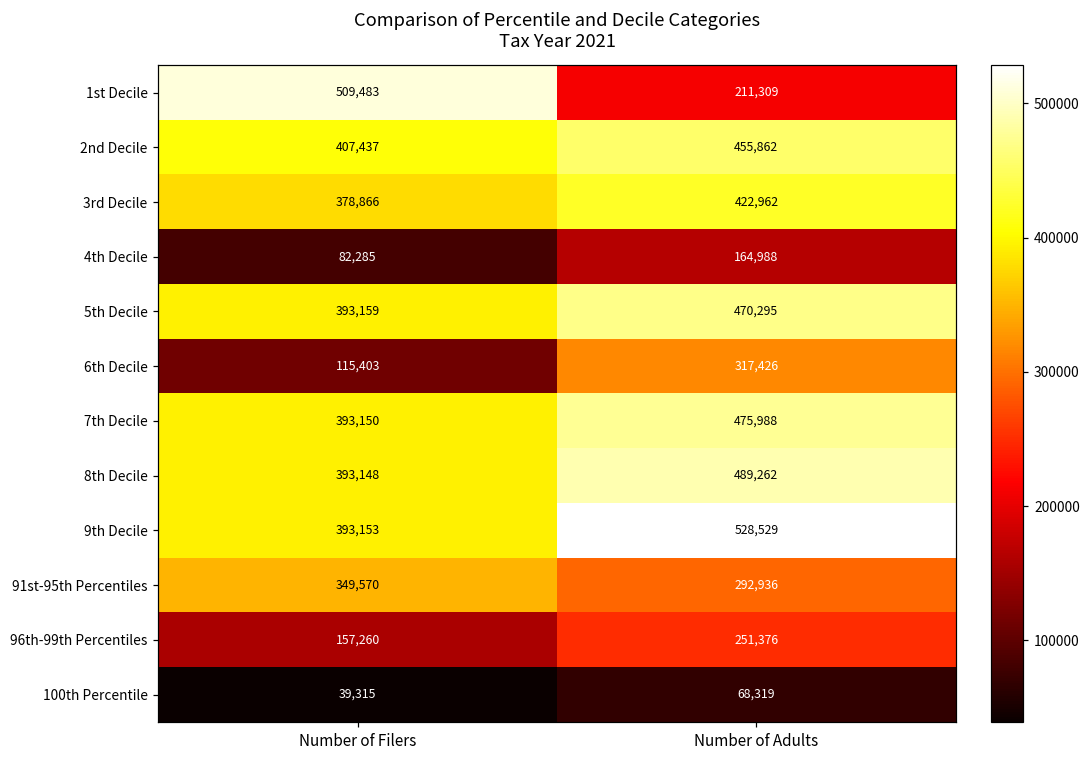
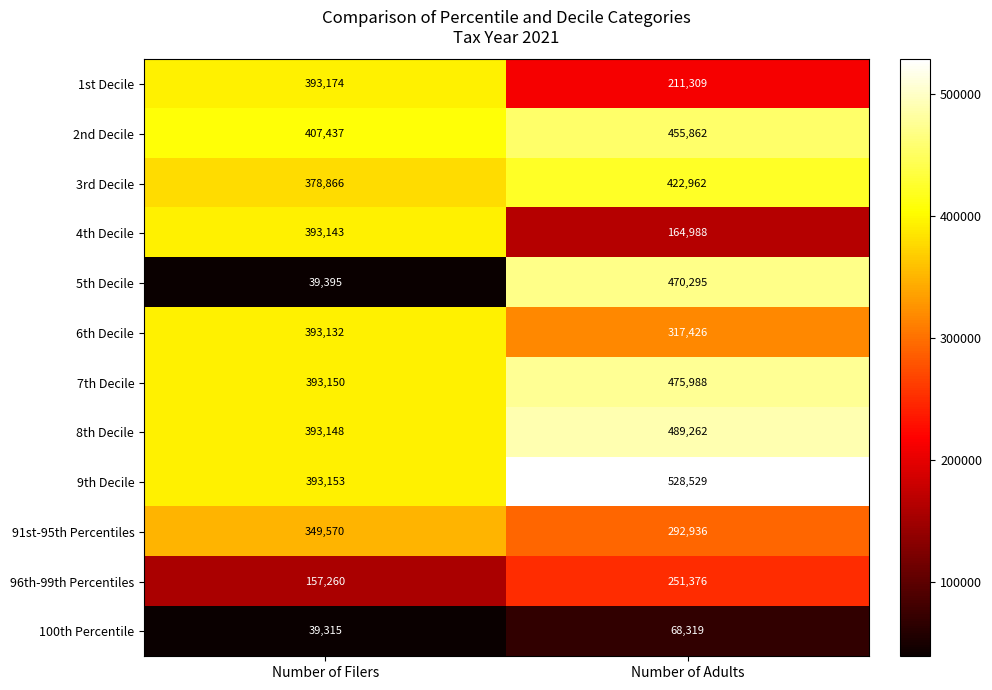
  {
    "1st Decile": {
-     "Number of Filers": "509,483",
+     "Number of Filers": "393,174",
      "Number of Adults": "211,309"
    },
    "2nd Decile": {
      "Number of Filers": "407,437",
      "Number of Adults": "455,862"
    },
    "3rd Decile": {
      "Number of Filers": "378,866",
      "Number of Adults": "422,962"
    },
    "4th Decile": {
-     "Number of Filers": "82,285",
+     "Number of Filers": "393,143",
      "Number of Adults": "164,988"
    },
    "5th Decile": {
-     "Number of Filers": "393,159",
+     "Number of Filers": "39,395",
      "Number of Adults": "470,295"
    },
    "6th Decile": {
-     "Number of Filers": "115,403",
+     "Number of Filers": "393,132",
      "Number of Adults": "317,426"
    },
    "7th Decile": {
      "Number of Filers": "393,150",
      "Number of Adults": "475,988"
    },
    "8th Decile": {
      "Number of Filers": "393,148",
      "Number of Adults": "489,262"
    },
    "9th Decile": {
      "Number of Filers": "393,153",
      "Number of Adults": "528,529"
    },
    "91st-95th Percentiles": {
      "Number of Filers": "349,570",
      "Number of Adults": "292,936"
    },
    "96th-99th Percentiles": {
      "Number of Filers": "157,260",
      "Number of Adults": "251,376"
    },
    "100th Percentile": {
      "Number of Filers": "39,315",
      "Number of Adults": "68,319"
    }
  }
